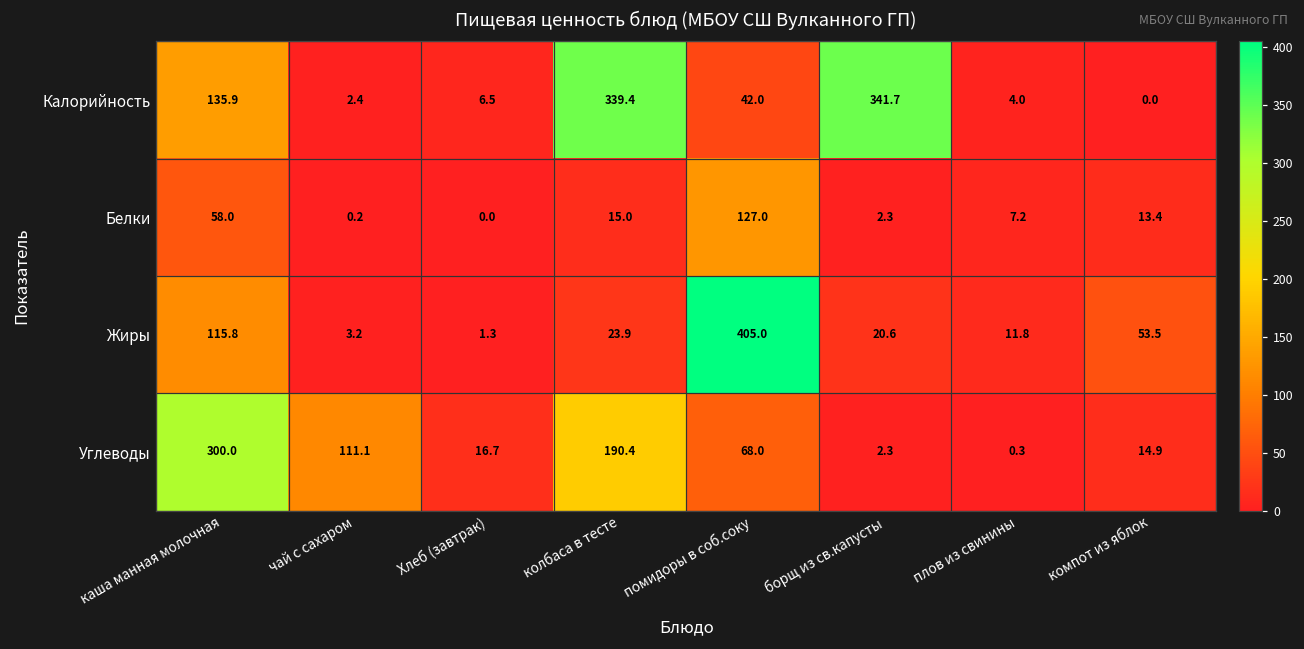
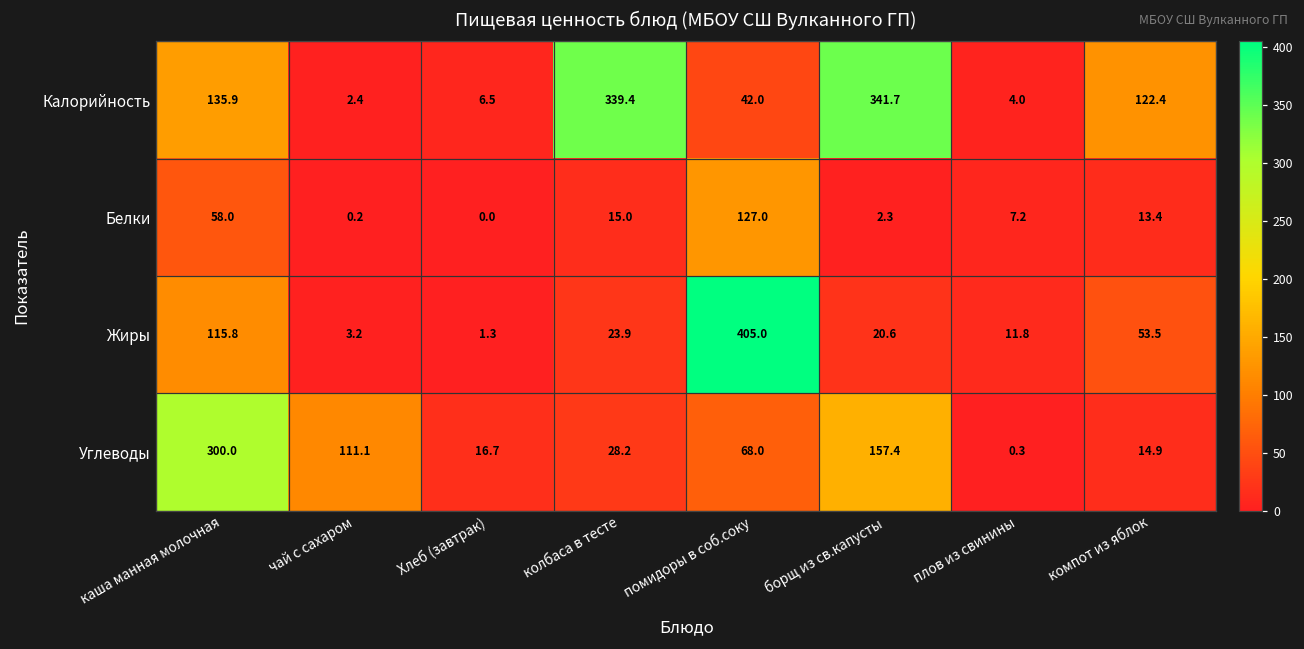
  {
    "Калорийность": {
      "каша манная молочная": 135.9,
      "чай с сахаром": 2.4,
      "Хлеб (завтрак)": 6.5,
      "колбаса в тесте": 339.4,
      "помидоры в соб.соку": 42.0,
      "борщ из св.капусты": 341.7,
      "плов из свинины": 4.0,
-     "компот из яблок": 0.0
+     "компот из яблок": 122.4
    },
    "Белки": {
      "каша манная молочная": 58.0,
      "чай с сахаром": 0.2,
      "Хлеб (завтрак)": 0.0,
      "колбаса в тесте": 15.0,
      "помидоры в соб.соку": 127.0,
      "борщ из св.капусты": 2.3,
      "плов из свинины": 7.2,
      "компот из яблок": 13.4
    },
    "Жиры": {
      "каша манная молочная": 115.8,
      "чай с сахаром": 3.2,
      "Хлеб (завтрак)": 1.3,
      "колбаса в тесте": 23.9,
      "помидоры в соб.соку": 405.0,
      "борщ из св.капусты": 20.6,
      "плов из свинины": 11.8,
      "компот из яблок": 53.5
    },
    "Углеводы": {
      "каша манная молочная": 300.0,
      "чай с сахаром": 111.1,
      "Хлеб (завтрак)": 16.7,
-     "колбаса в тесте": 190.4,
+     "колбаса в тесте": 28.2,
      "помидоры в соб.соку": 68.0,
-     "борщ из св.капусты": 2.3,
+     "борщ из св.капусты": 157.4,
      "плов из свинины": 0.3,
      "компот из яблок": 14.9
    }
  }
